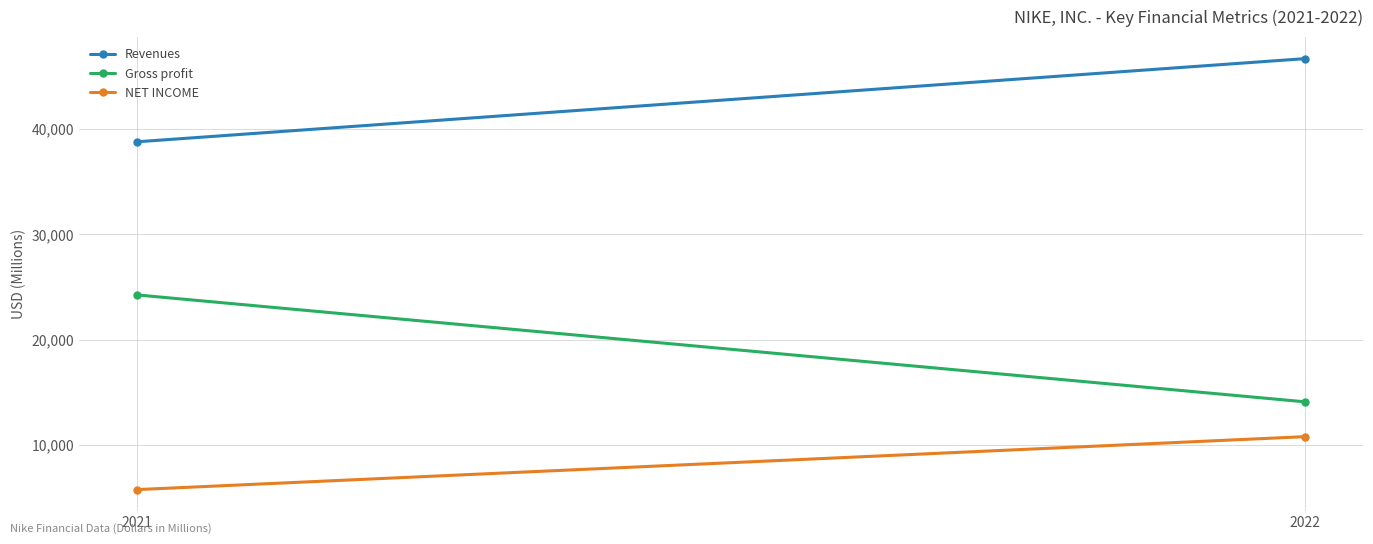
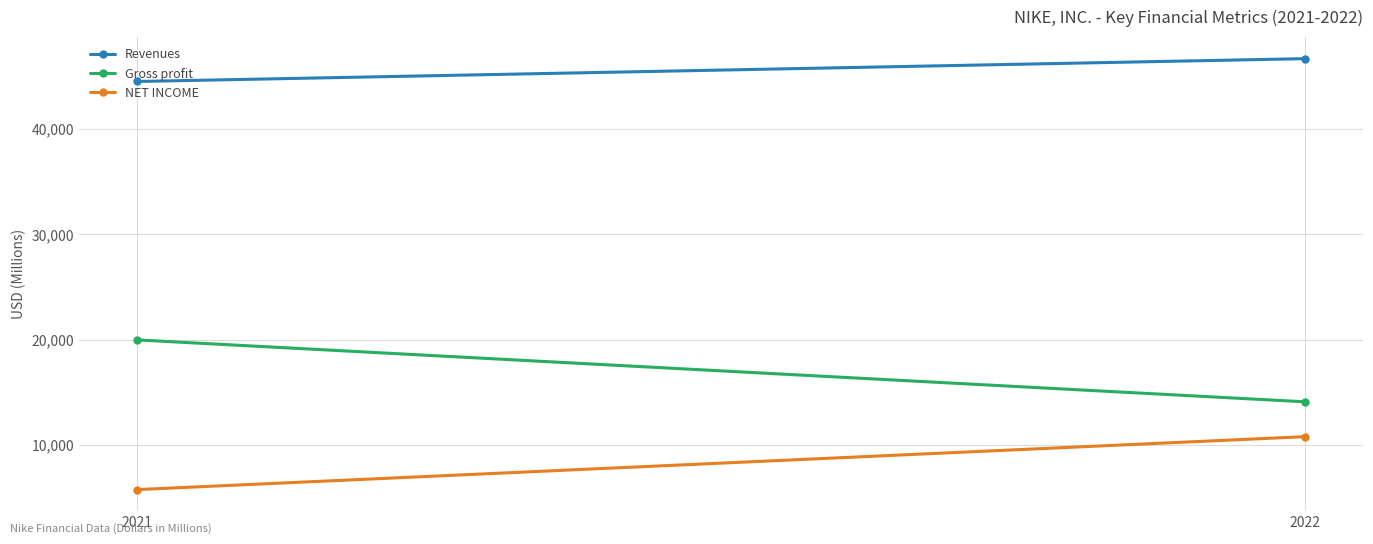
  {
    "Revenues": {
-     "2021": "38,800",
+     "2021": "44,500",
      "2022": "46,700"
    },
    "Gross profit": {
-     "2021": "24,200",
+     "2021": "20,000",
      "2022": "14,100"
    },
    "NET INCOME": {
      "2021": "5,700",
      "2022": "10,800"
    }
  }
